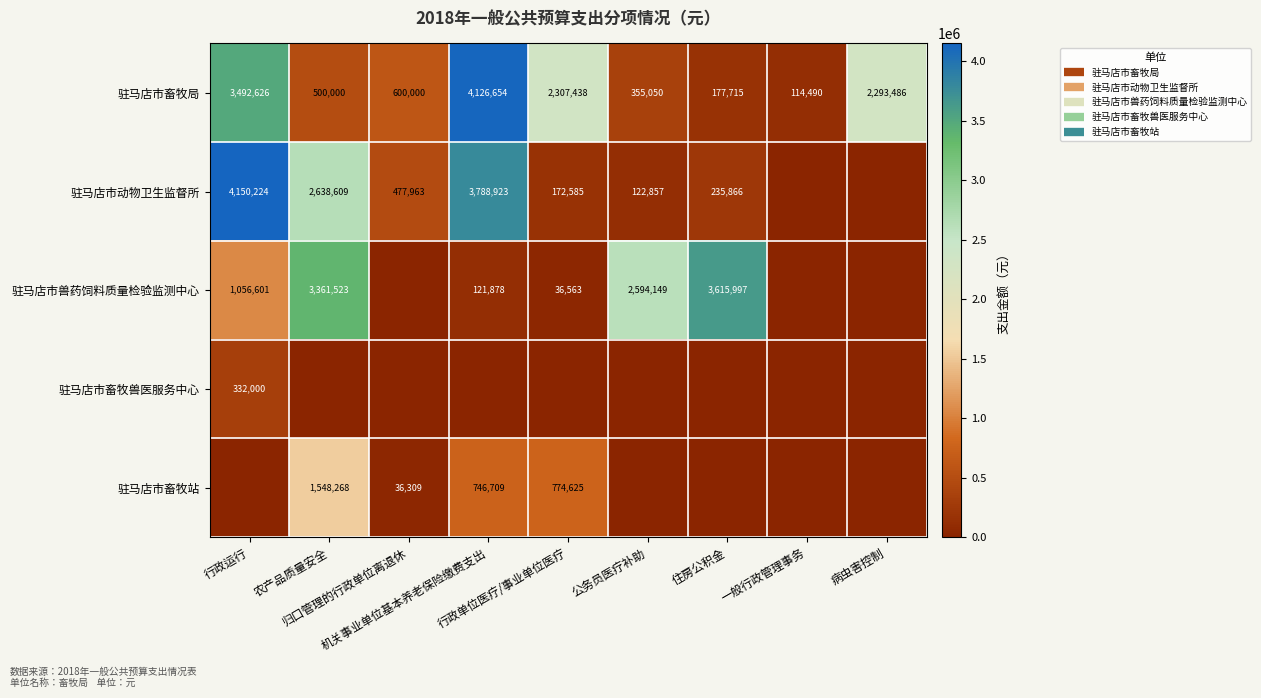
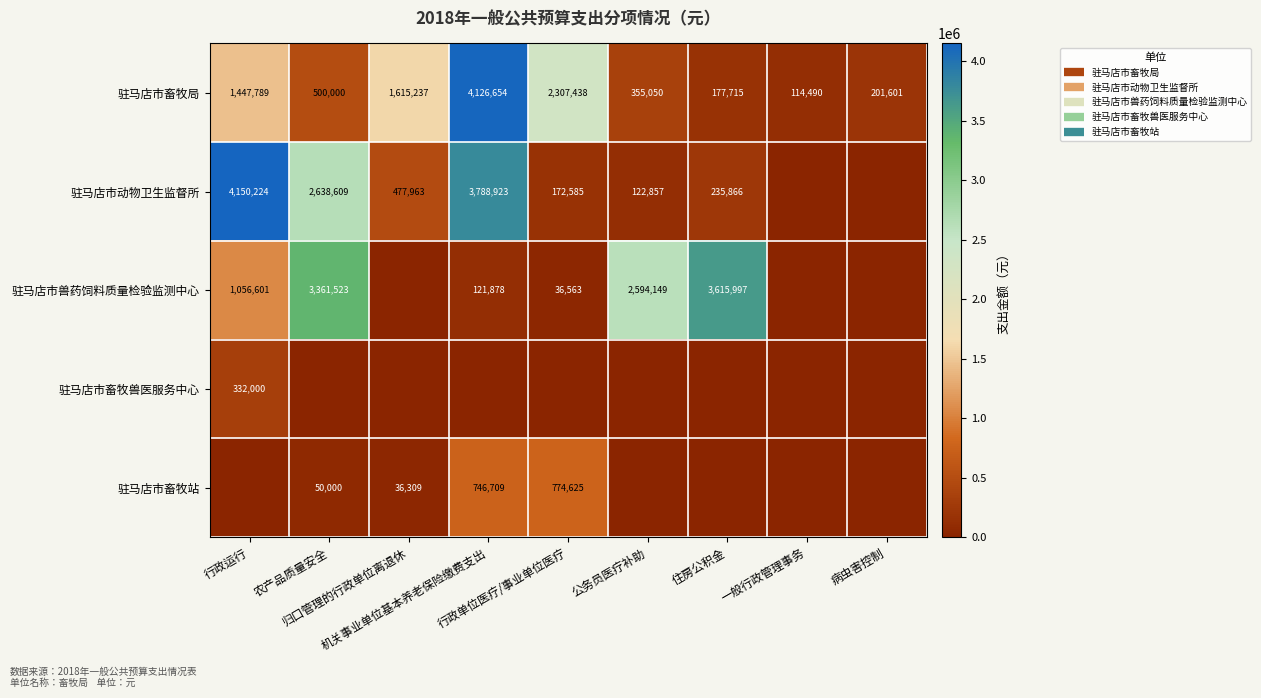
  {
    "驻马店市畜牧局": {
-     "行政运行": "3,492,626",
+     "行政运行": "1,447,789",
      "农产品质量安全": "500,000",
-     "归口管理的行政单位离退休": "600,000",
+     "归口管理的行政单位离退休": "1,615,237",
      "机关事业单位基本养老保险缴费支出": "4,126,654",
      "行政单位医疗/事业单位医疗": "2,307,438",
      "公务员医疗补助": "355,050",
      "住房公积金": "177,715",
      "一般行政管理事务": "114,490",
-     "病虫害控制": "2,293,486"
+     "病虫害控制": "201,601"
    },
    "驻马店市动物卫生监督所": {
      "行政运行": "4,150,224",
      "农产品质量安全": "2,638,609",
      "归口管理的行政单位离退休": "477,963",
      "机关事业单位基本养老保险缴费支出": "3,788,923",
      "行政单位医疗/事业单位医疗": "172,585",
      "公务员医疗补助": "122,857",
      "住房公积金": "235,866"
    },
    "驻马店市兽药饲料质量检验监测中心": {
      "行政运行": "1,056,601",
      "农产品质量安全": "3,361,523",
      "机关事业单位基本养老保险缴费支出": "121,878",
      "行政单位医疗/事业单位医疗": "36,563",
      "公务员医疗补助": "2,594,149",
      "住房公积金": "3,615,997"
    },
    "驻马店市畜牧兽医服务中心": {
      "行政运行": "332,000"
    },
    "驻马店市畜牧站": {
-     "农产品质量安全": "1,548,268",
+     "农产品质量安全": "50,000",
      "归口管理的行政单位离退休": "36,309",
      "机关事业单位基本养老保险缴费支出": "746,709",
      "行政单位医疗/事业单位医疗": "774,625"
    }
  }
